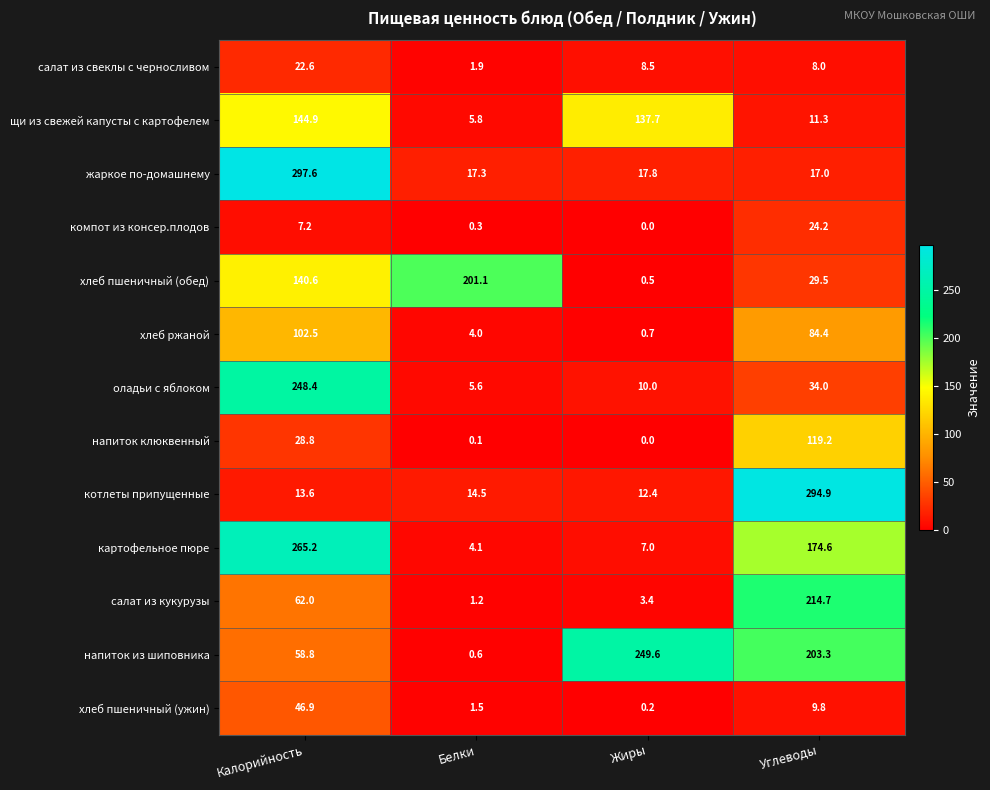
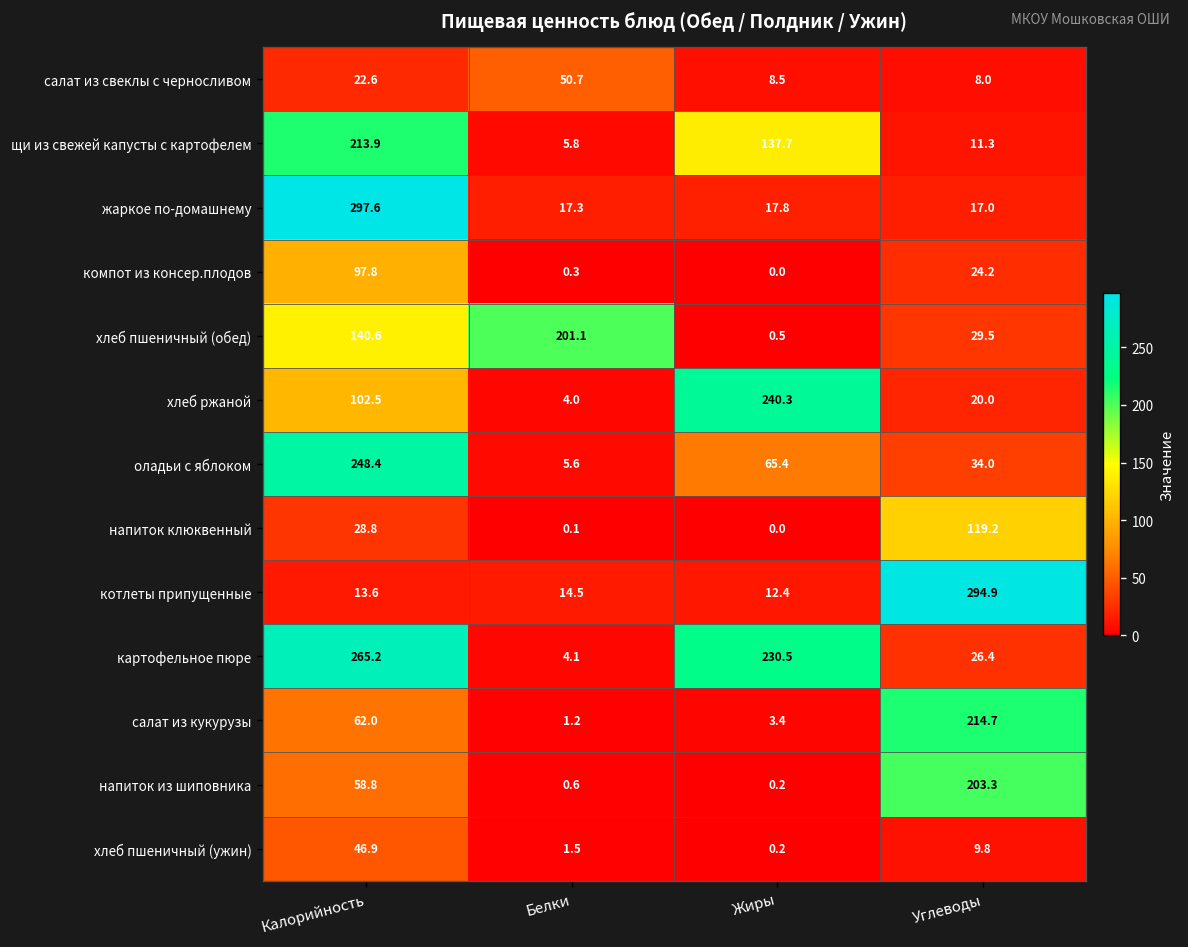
  {
    "салат из свеклы с черносливом": {
      "Калорийность": 22.6,
-     "Белки": 1.9,
+     "Белки": 50.7,
      "Жиры": 8.5,
      "Углеводы": 8.0
    },
    "щи из свежей капусты с картофелем": {
-     "Калорийность": 144.9,
+     "Калорийность": 213.9,
      "Белки": 5.8,
      "Жиры": 137.7,
      "Углеводы": 11.3
    },
    "жаркое по-домашнему": {
      "Калорийность": 297.6,
      "Белки": 17.3,
      "Жиры": 17.8,
      "Углеводы": 17.0
    },
    "компот из консер.плодов": {
-     "Калорийность": 7.2,
+     "Калорийность": 97.8,
      "Белки": 0.3,
      "Жиры": 0.0,
      "Углеводы": 24.2
    },
    "хлеб пшеничный (обед)": {
      "Калорийность": 140.6,
      "Белки": 201.1,
      "Жиры": 0.5,
      "Углеводы": 29.5
    },
    "хлеб ржаной": {
      "Калорийность": 102.5,
      "Белки": 4.0,
-     "Жиры": 0.7,
-     "Углеводы": 84.4
+     "Жиры": 240.3,
+     "Углеводы": 20.0
    },
    "оладьи с яблоком": {
      "Калорийность": 248.4,
      "Белки": 5.6,
-     "Жиры": 10.0,
+     "Жиры": 65.4,
      "Углеводы": 34.0
    },
    "напиток клюквенный": {
      "Калорийность": 28.8,
      "Белки": 0.1,
      "Жиры": 0.0,
      "Углеводы": 119.2
    },
    "котлеты припущенные": {
      "Калорийность": 13.6,
      "Белки": 14.5,
      "Жиры": 12.4,
      "Углеводы": 294.9
    },
    "картофельное пюре": {
      "Калорийность": 265.2,
      "Белки": 4.1,
-     "Жиры": 7.0,
-     "Углеводы": 174.6
+     "Жиры": 230.5,
+     "Углеводы": 26.4
    },
    "салат из кукурузы": {
      "Калорийность": 62.0,
      "Белки": 1.2,
      "Жиры": 3.4,
      "Углеводы": 214.7
    },
    "напиток из шиповника": {
      "Калорийность": 58.8,
      "Белки": 0.6,
-     "Жиры": 249.6,
+     "Жиры": 0.2,
      "Углеводы": 203.3
    },
    "хлеб пшеничный (ужин)": {
      "Калорийность": 46.9,
      "Белки": 1.5,
      "Жиры": 0.2,
      "Углеводы": 9.8
    }
  }
